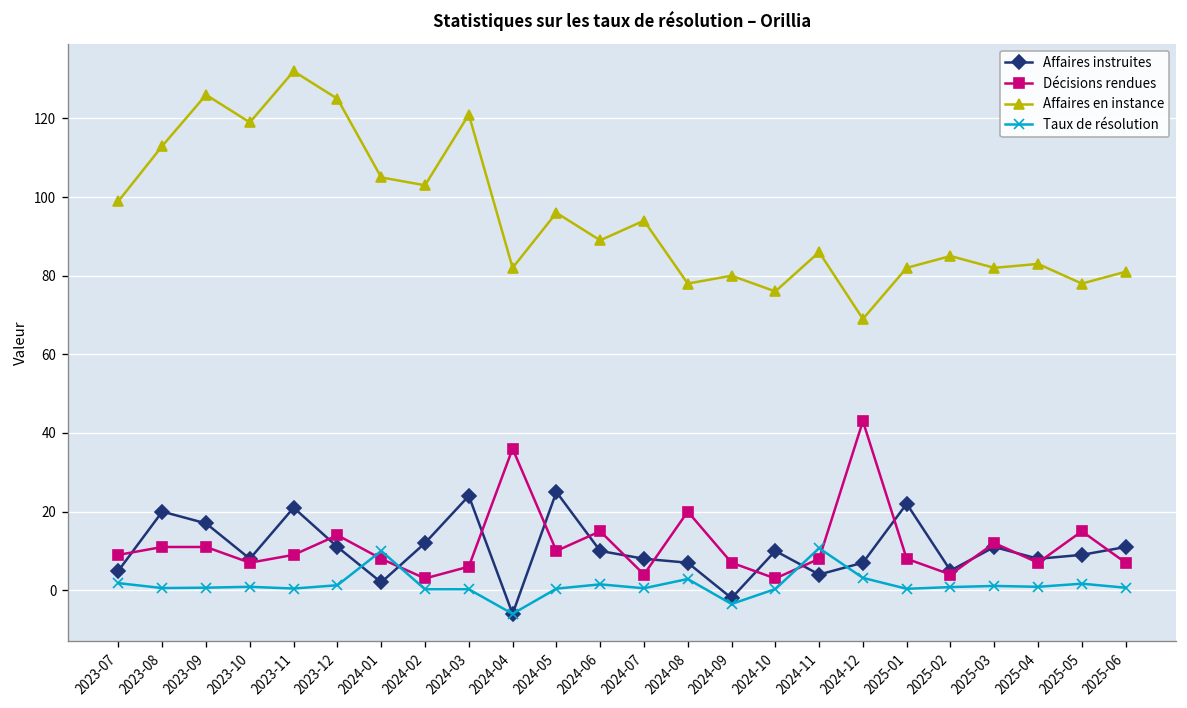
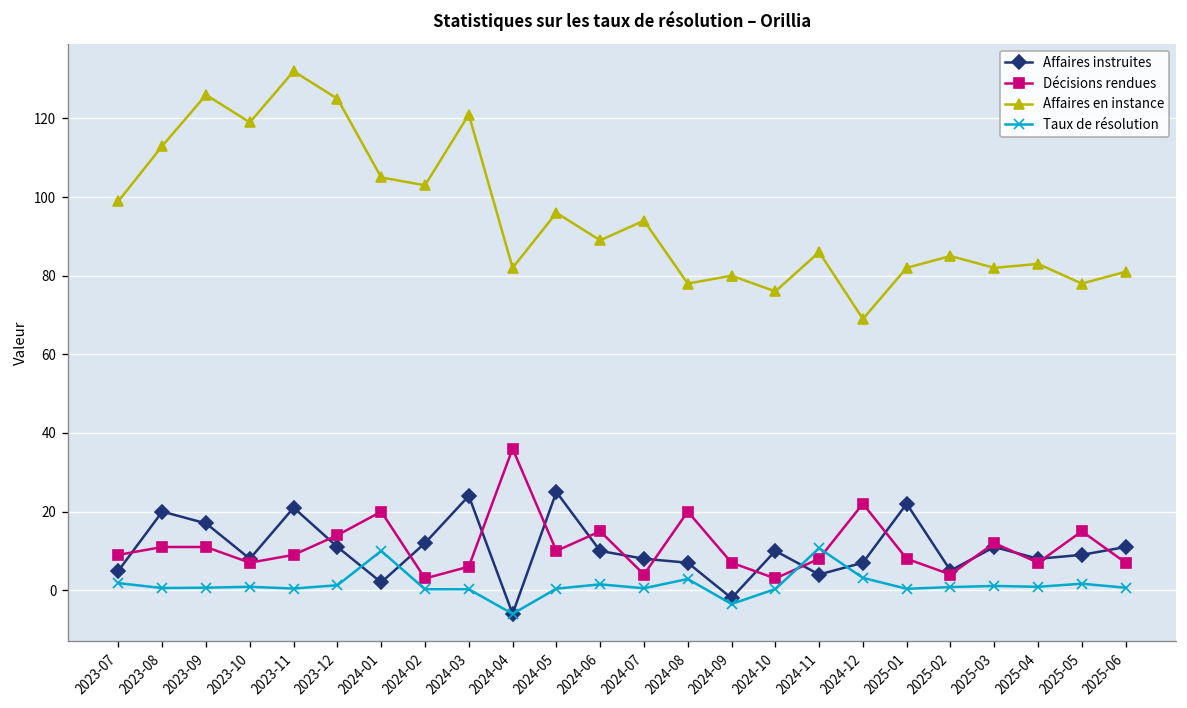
  {
    "Affaires instruites": {
      "2023-07": 5,
      "2023-08": 20,
      "2023-09": 17,
      "2023-10": 8,
      "2023-11": 21,
      "2023-12": 11,
      "2024-01": 2,
      "2024-02": 12,
      "2024-03": 24,
      "2024-05": 25,
      "2024-06": 10,
      "2024-07": 8,
      "2024-08": 7,
      "2024-09": -2,
      "2024-10": 10,
      "2024-11": 4,
      "2024-12": 7,
      "2025-01": 22,
      "2025-02": 5,
      "2025-03": 11,
      "2025-04": 8,
      "2025-05": 9,
      "2025-06": 11
    },
    "Décisions rendues": {
      "2023-07": 9,
      "2023-08": 11,
      "2023-09": 11,
      "2023-10": 7,
      "2023-11": 9,
      "2023-12": 14,
-     "2024-01": 8,
+     "2024-01": 20,
      "2024-02": 3,
      "2024-03": 6,
      "2024-04": 36,
      "2024-05": 10,
      "2024-06": 15,
      "2024-07": 4,
      "2024-08": 20,
      "2024-09": 7,
      "2024-10": 3,
      "2024-11": 8,
-     "2024-12": 43,
+     "2024-12": 22,
      "2025-01": 8,
      "2025-02": 4,
      "2025-03": 12,
      "2025-04": 7,
      "2025-05": 15,
      "2025-06": 7
    },
    "Affaires en instance": {
      "2023-07": 99,
      "2023-08": 113,
      "2023-09": 126,
      "2023-10": 119,
      "2023-11": 132,
      "2023-12": 125,
      "2024-01": 105,
      "2024-02": 103,
      "2024-03": 121,
      "2024-04": 82,
      "2024-05": 96,
      "2024-06": 89,
      "2024-07": 94,
      "2024-08": 78,
      "2024-09": 80,
      "2024-10": 76,
      "2024-11": 86,
      "2024-12": 69,
      "2025-01": 82,
      "2025-02": 85,
      "2025-03": 82,
      "2025-04": 83,
      "2025-05": 78,
      "2025-06": 81
    },
    "Taux de résolution": {
      "2023-07": 2,
      "2023-08": 1,
      "2023-09": 1,
      "2023-10": 1,
      "2023-11": 0,
      "2023-12": 1,
      "2024-01": 10,
      "2024-02": 0,
      "2024-03": 0,
      "2024-05": 0,
      "2024-06": 2,
      "2024-07": 1,
      "2024-08": 3,
      "2024-09": -4,
      "2024-10": 0,
      "2024-11": 11,
      "2024-12": 3,
      "2025-01": 0,
      "2025-02": 1,
      "2025-03": 1,
      "2025-04": 1,
      "2025-05": 2,
      "2025-06": 1
    }
  }
